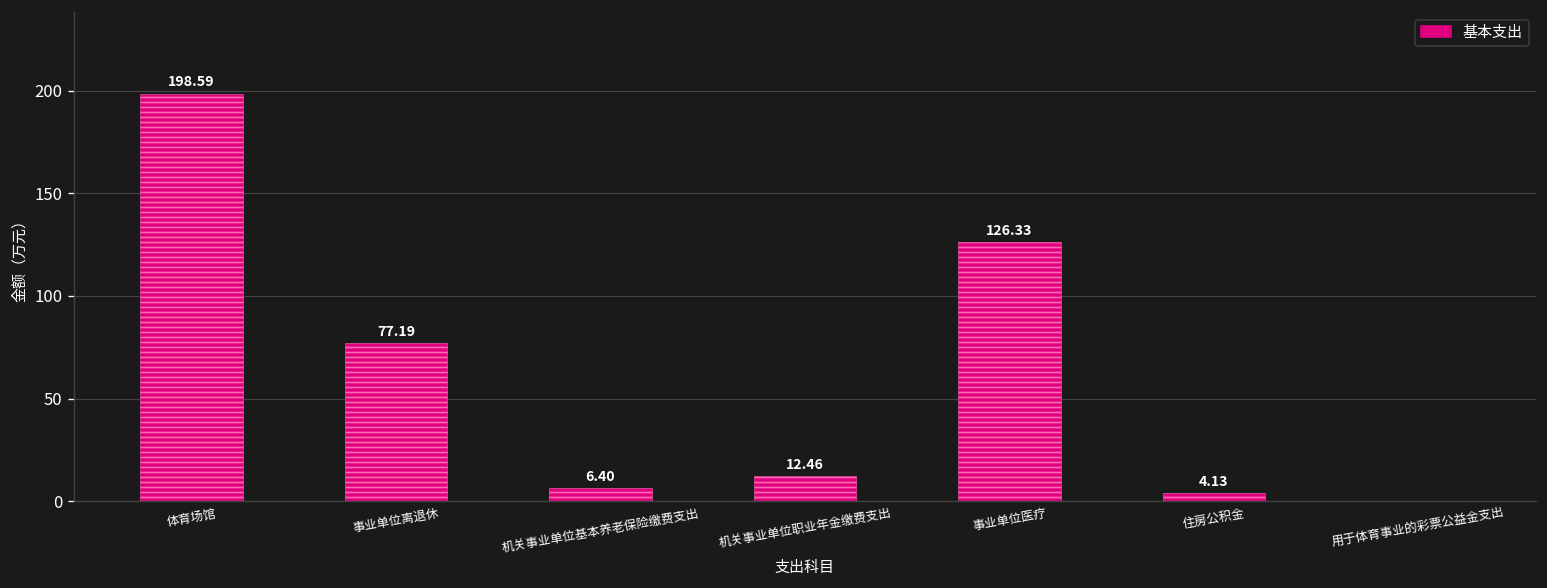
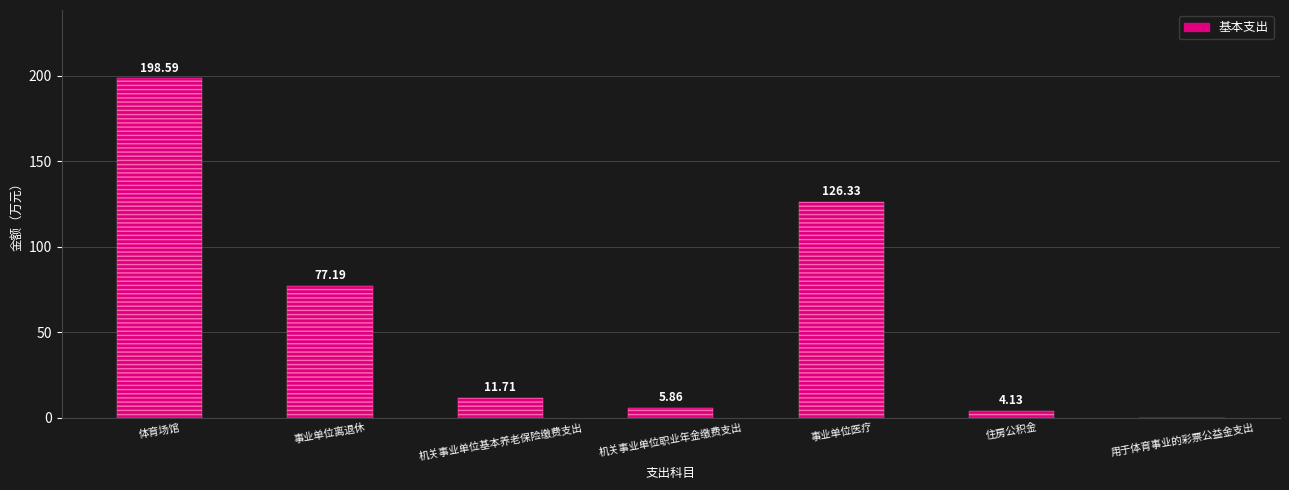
  {
    "体育场馆": 198.59,
    "事业单位离退休": 77.19,
-   "机关事业单位基本养老保险缴费支出": 6.40,
-   "机关事业单位职业年金缴费支出": 12.46,
+   "机关事业单位基本养老保险缴费支出": 11.71,
+   "机关事业单位职业年金缴费支出": 5.86,
    "事业单位医疗": 126.33,
    "住房公积金": 4.13
  }
